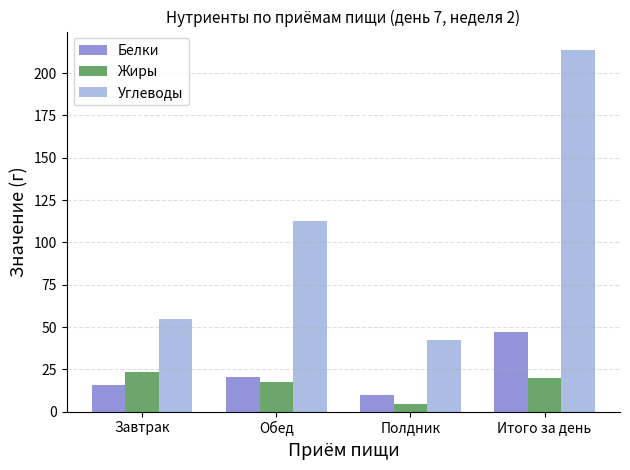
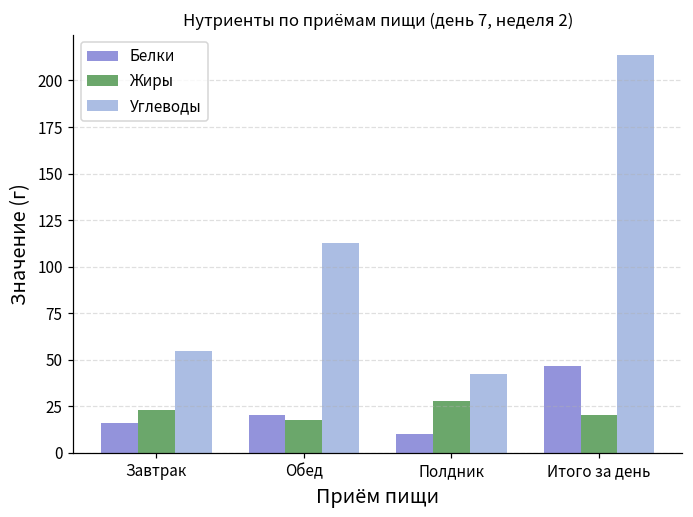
  {
    "Жиры": {
      "Завтрак": 23,
      "Обед": 17,
-     "Полдник": 5,
+     "Полдник": 28,
      "Итого за день": 20
    }
  }
